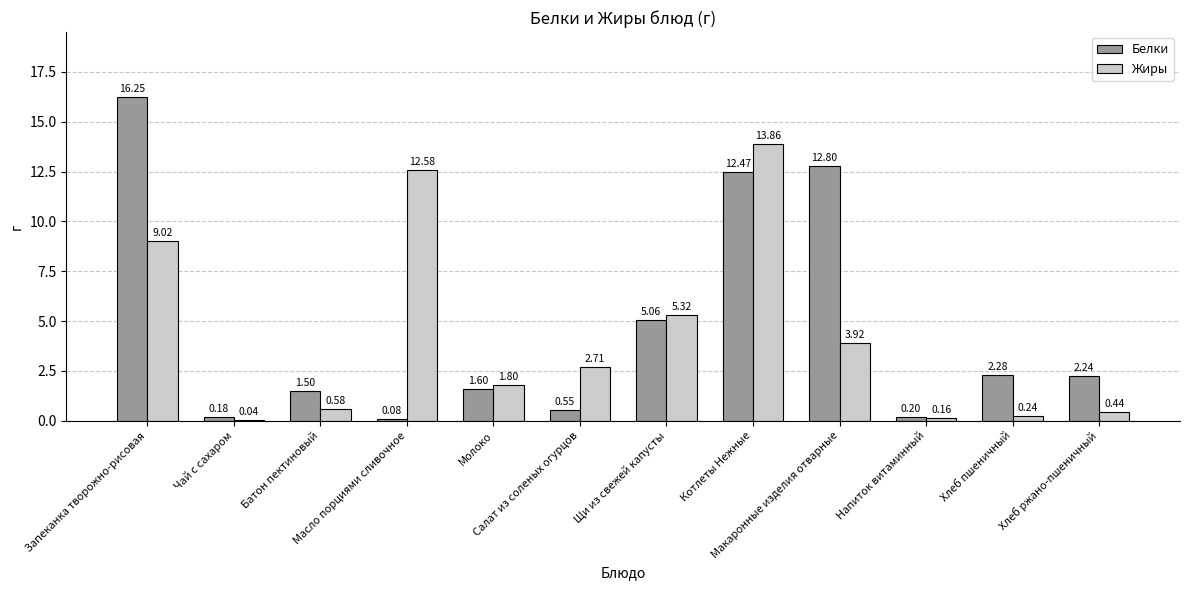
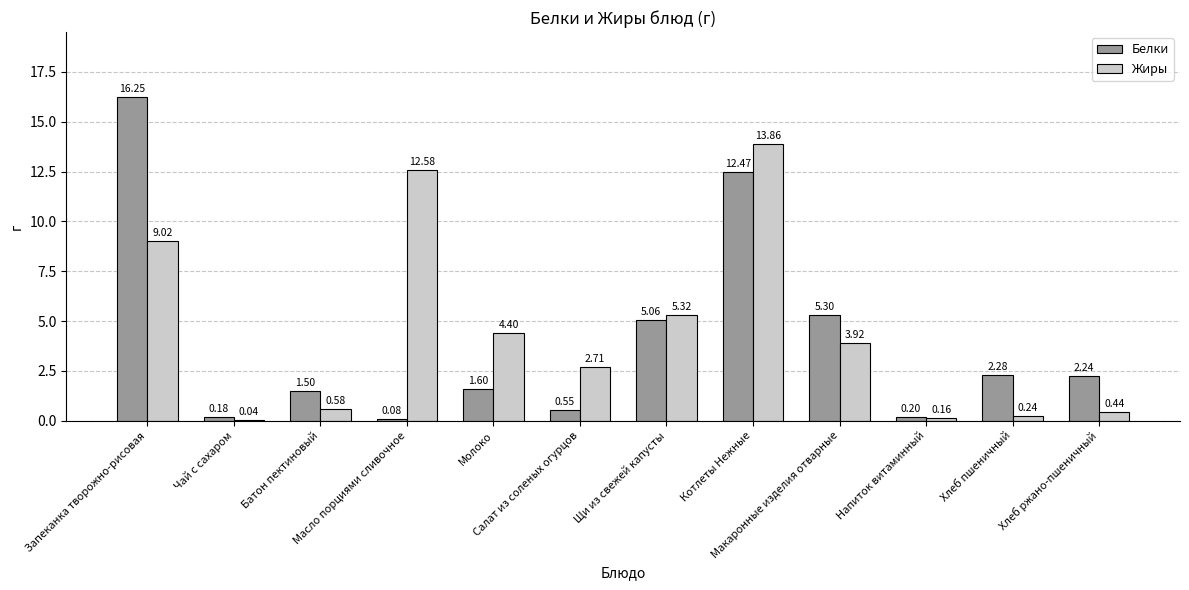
  {
    "Белки": {
      "Запеканка творожно-рисовая": 16.25,
      "Чай с сахаром": 0.18,
      "Батон пектиновый": 1.50,
      "Масло порциями сливочное": 0.08,
      "Молоко": 1.60,
      "Салат из соленых огурцов": 0.55,
      "Щи из свежей капусты": 5.06,
      "Котлеты Нежные": 12.47,
-     "Макаронные изделия отварные": 12.80,
+     "Макаронные изделия отварные": 5.30,
      "Напиток витаминный": 0.20,
      "Хлеб пшеничный": 2.28,
      "Хлеб ржано-пшеничный": 2.24
    },
    "Жиры": {
      "Запеканка творожно-рисовая": 9.02,
      "Чай с сахаром": 0.04,
      "Батон пектиновый": 0.58,
      "Масло порциями сливочное": 12.58,
-     "Молоко": 1.80,
+     "Молоко": 4.40,
      "Салат из соленых огурцов": 2.71,
      "Щи из свежей капусты": 5.32,
      "Котлеты Нежные": 13.86,
      "Макаронные изделия отварные": 3.92,
      "Напиток витаминный": 0.16,
      "Хлеб пшеничный": 0.24,
      "Хлеб ржано-пшеничный": 0.44
    }
  }
